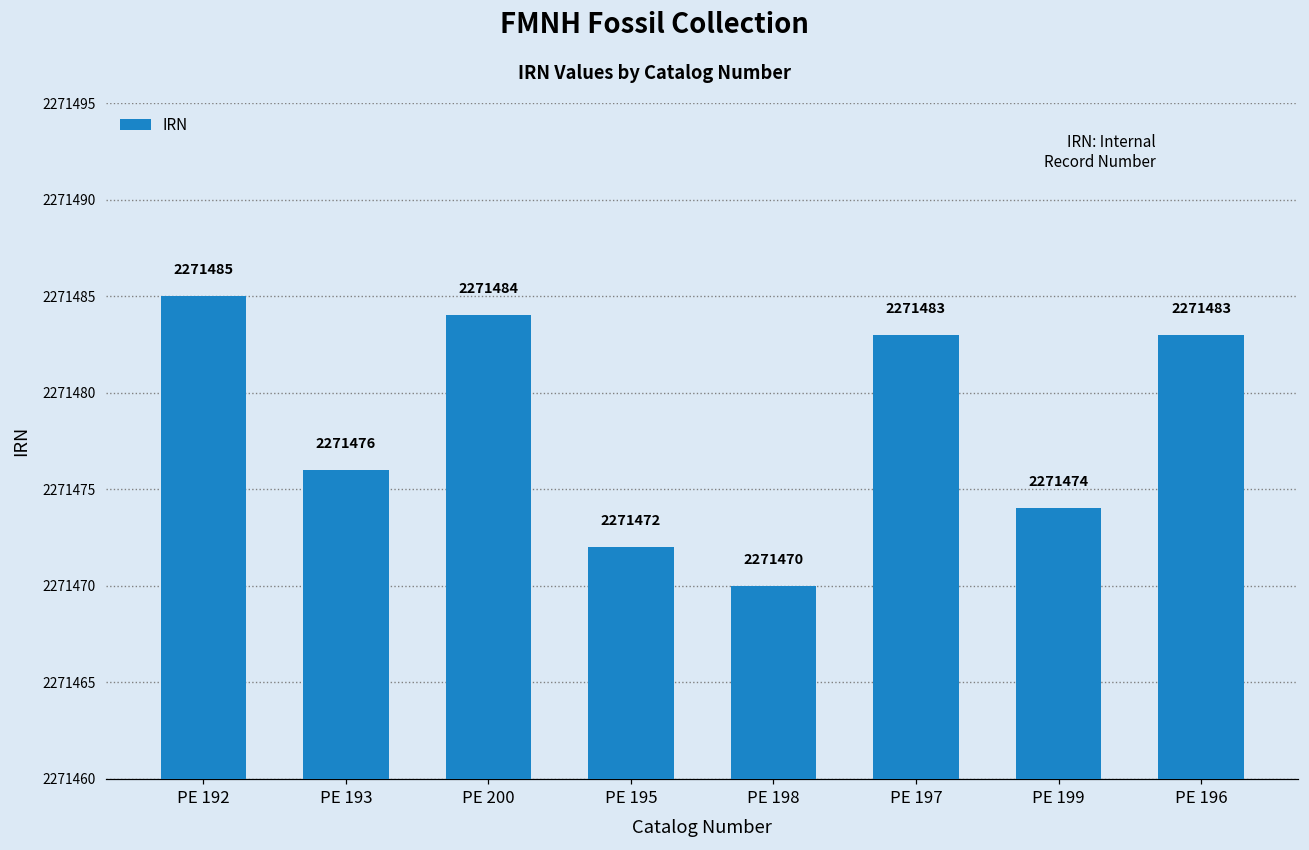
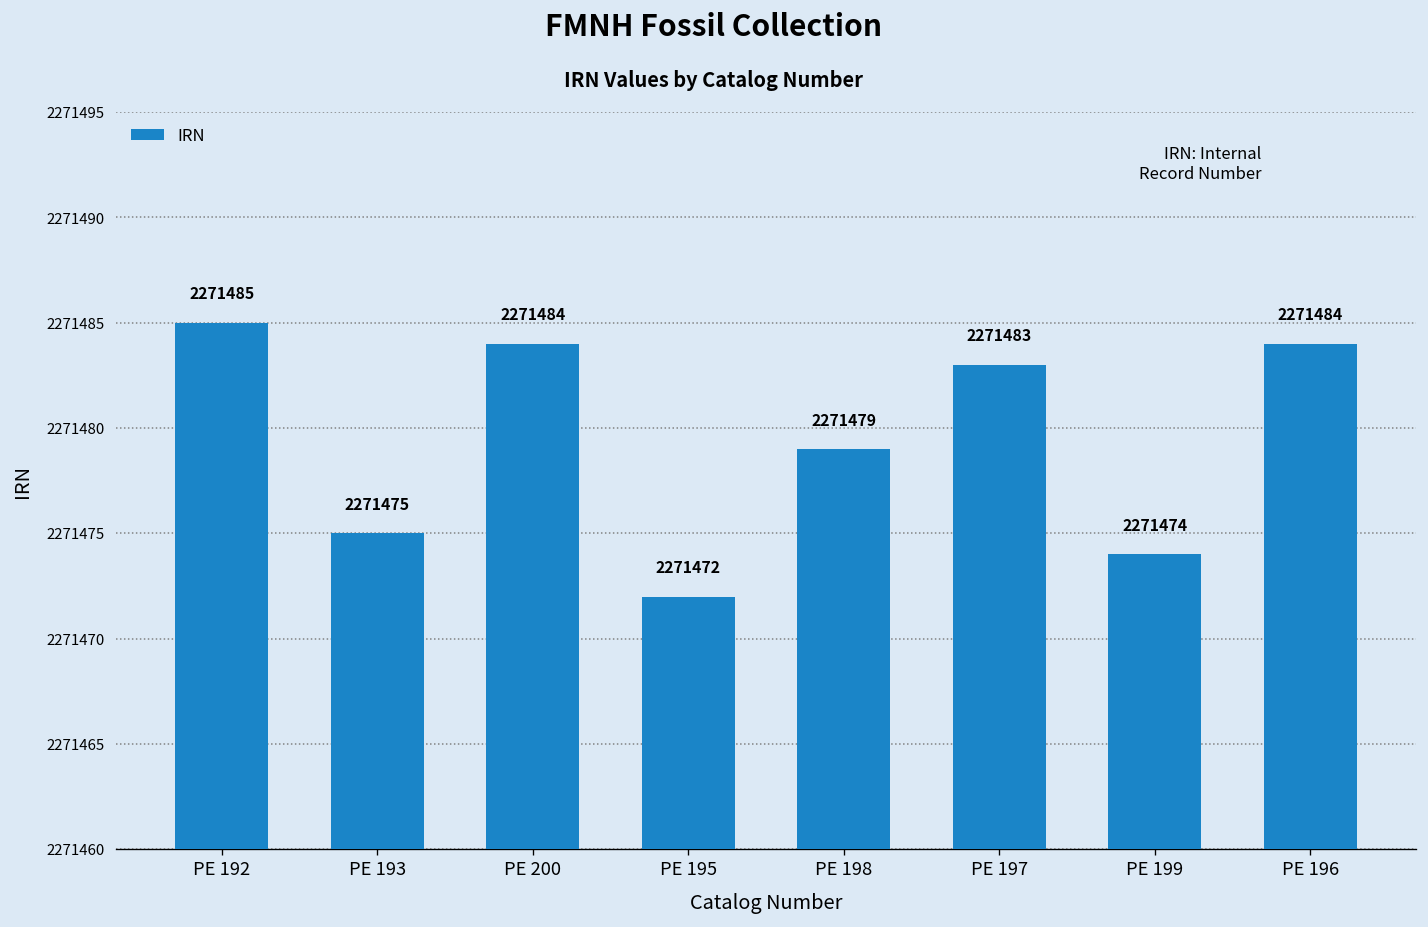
  {
    "PE 192": 2271485,
-   "PE 193": 2271476,
+   "PE 193": 2271475,
    "PE 200": 2271484,
    "PE 195": 2271472,
-   "PE 198": 2271470,
+   "PE 198": 2271479,
    "PE 197": 2271483,
    "PE 199": 2271474,
-   "PE 196": 2271483
+   "PE 196": 2271484
  }
